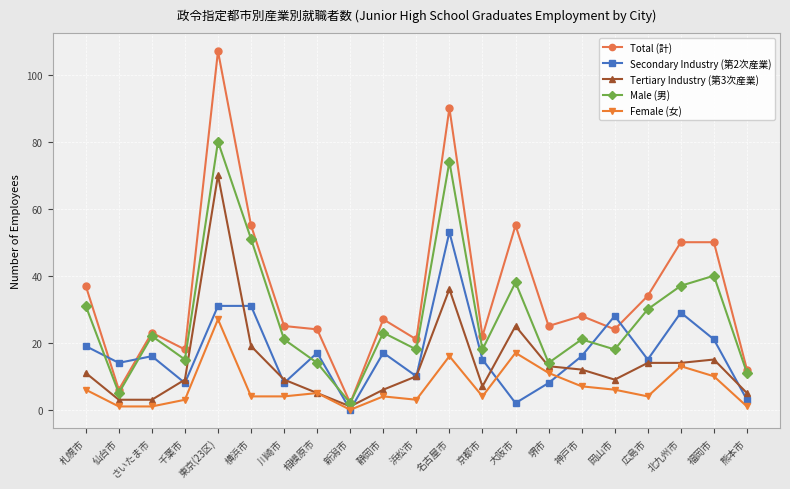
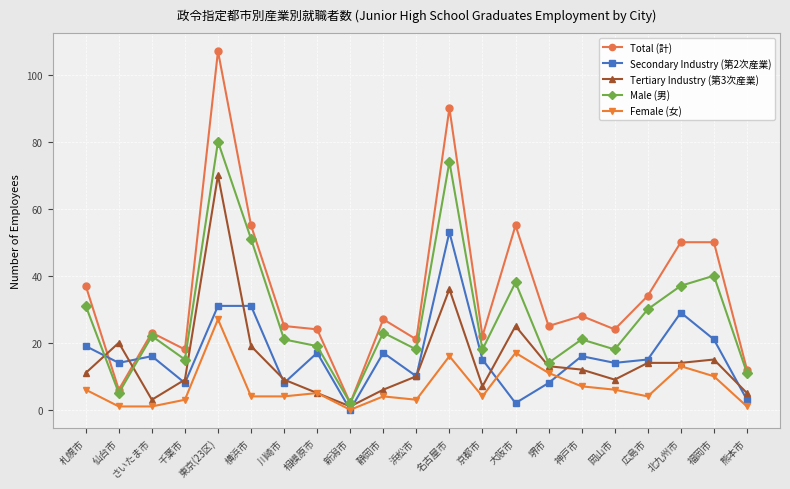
  {
    "Secondary Industry (第2次産業)": {
      "札幌市": 19,
      "仙台市": 14,
      "さいたま市": 16,
      "千葉市": 8,
      "東京(23区)": 31,
      "横浜市": 31,
      "川崎市": 8,
      "相模原市": 17,
      "静岡市": 17,
      "名古屋市": 53,
      "京都市": 15,
      "大阪市": 2,
      "堺市": 8,
      "神戸市": 16,
-     "岡山市": 28,
+     "岡山市": 14,
      "広島市": 15,
      "北九州市": 29,
      "福岡市": 21,
      "熊本市": 3
    },
    "Tertiary Industry (第3次産業)": {
      "札幌市": 11,
-     "仙台市": 3,
+     "仙台市": 20,
      "さいたま市": 3,
      "千葉市": 9,
      "東京(23区)": 70,
      "横浜市": 19,
      "川崎市": 9,
      "新潟市": 1,
      "静岡市": 6,
      "名古屋市": 36,
      "京都市": 7,
      "大阪市": 25,
      "堺市": 13,
      "神戸市": 12,
      "岡山市": 9,
      "広島市": 14,
      "北九州市": 14,
      "福岡市": 15,
      "熊本市": 5
    },
    "Male (男)": {
      "札幌市": 31,
      "仙台市": 5,
      "さいたま市": 22,
      "千葉市": 15,
      "東京(23区)": 80,
      "横浜市": 51,
      "川崎市": 21,
-     "相模原市": 14,
+     "相模原市": 19,
      "静岡市": 23,
      "浜松市": 18,
      "名古屋市": 74,
      "京都市": 18,
      "大阪市": 38,
      "堺市": 14,
      "神戸市": 21,
      "岡山市": 18,
      "広島市": 30,
      "北九州市": 37,
      "福岡市": 40,
      "熊本市": 11
    }
  }
